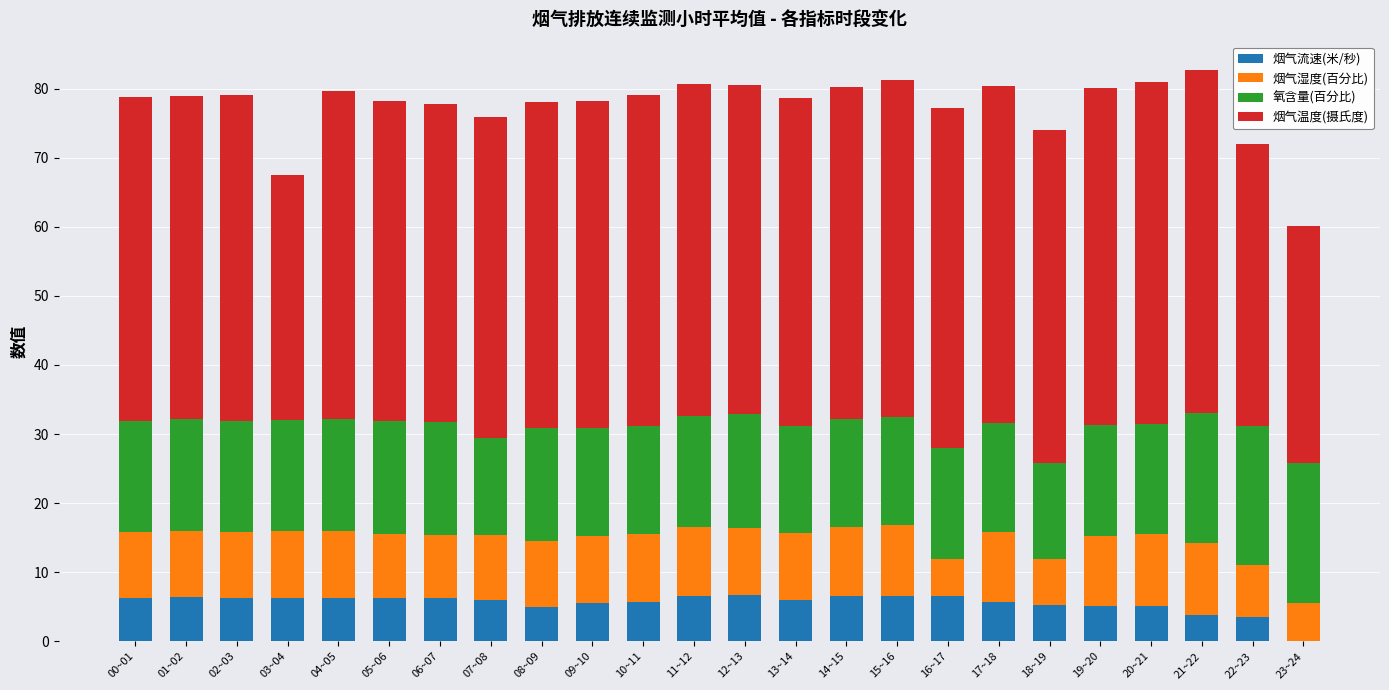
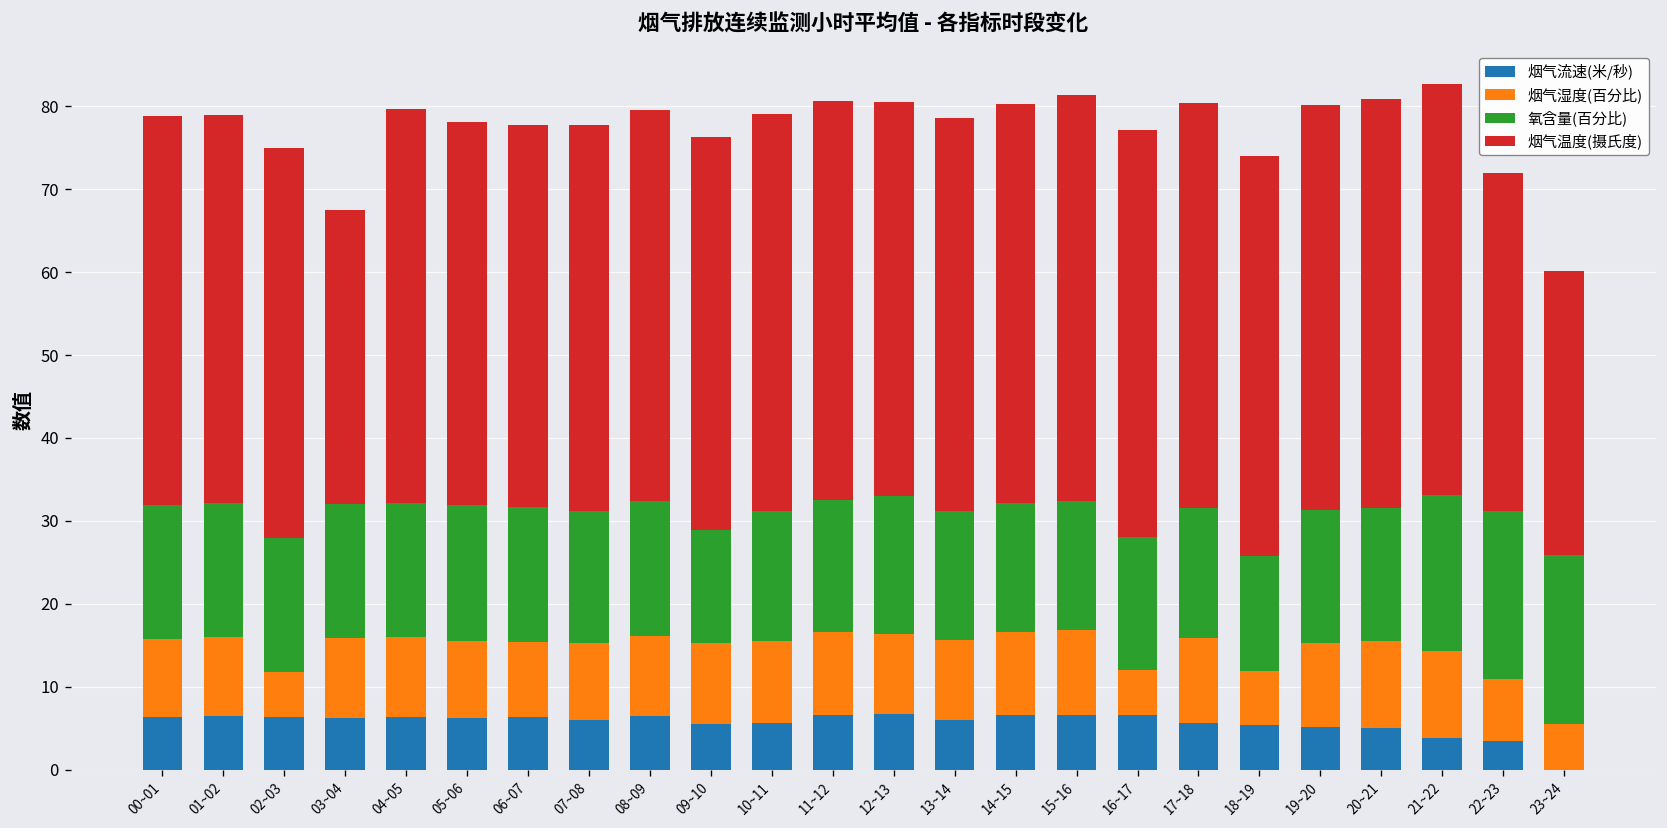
  {
    "烟气流速(米/秒)": {
      "00~01": 6,
      "01~02": 6,
      "02~03": 6,
      "03~04": 6,
      "04~05": 6,
      "05~06": 6,
      "06~07": 6,
      "07~08": 6,
-     "08~09": 5,
+     "08~09": 6,
      "09~10": 6,
      "10~11": 6,
      "11~12": 7,
      "12~13": 7,
      "13~14": 6,
      "14~15": 7,
      "15~16": 7,
      "16~17": 7,
      "17~18": 6,
      "18~19": 5,
      "19~20": 5,
      "20~21": 5,
      "21~22": 4,
      "22~23": 3
    },
    "烟气湿度(百分比)": {
      "00~01": 9,
      "01~02": 9,
-     "02~03": 10,
+     "02~03": 5,
      "03~04": 10,
      "04~05": 10,
      "05~06": 9,
      "06~07": 9,
      "07~08": 9,
      "08~09": 10,
      "09~10": 10,
      "10~11": 10,
      "11~12": 10,
      "12~13": 10,
      "13~14": 10,
      "14~15": 10,
      "15~16": 10,
      "16~17": 5,
      "17~18": 10,
      "18~19": 7,
      "19~20": 10,
      "20~21": 10,
      "21~22": 10,
      "22~23": 7,
      "23~24": 6
    },
    "氧含量(百分比)": {
      "00~01": 16,
      "01~02": 16,
      "02~03": 16,
      "03~04": 16,
      "04~05": 16,
      "05~06": 16,
      "06~07": 16,
-     "07~08": 14,
+     "07~08": 16,
      "08~09": 16,
-     "09~10": 16,
+     "09~10": 14,
      "10~11": 16,
      "11~12": 16,
      "12~13": 17,
      "13~14": 16,
      "14~15": 16,
      "15~16": 16,
      "16~17": 16,
      "17~18": 16,
      "18~19": 14,
      "19~20": 16,
      "20~21": 16,
      "21~22": 19,
      "22~23": 20,
      "23~24": 20
    },
    "烟气温度(摄氏度)": {
      "00~01": 47,
      "01~02": 47,
      "02~03": 47,
      "03~04": 35,
      "04~05": 48,
      "05~06": 46,
      "06~07": 46,
      "07~08": 47,
      "08~09": 47,
      "09~10": 47,
      "10~11": 48,
      "11~12": 48,
      "12~13": 48,
      "13~14": 47,
      "14~15": 48,
      "15~16": 49,
      "16~17": 49,
      "17~18": 49,
      "18~19": 48,
      "19~20": 49,
      "20~21": 49,
      "21~22": 50,
      "22~23": 41,
      "23~24": 34
    }
  }
